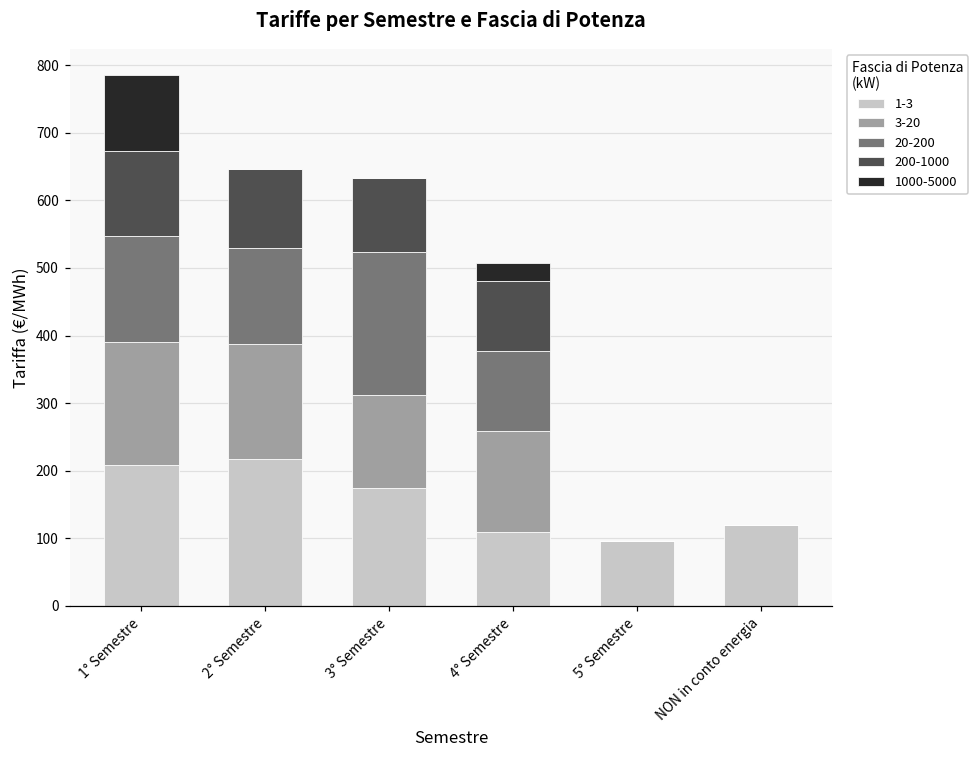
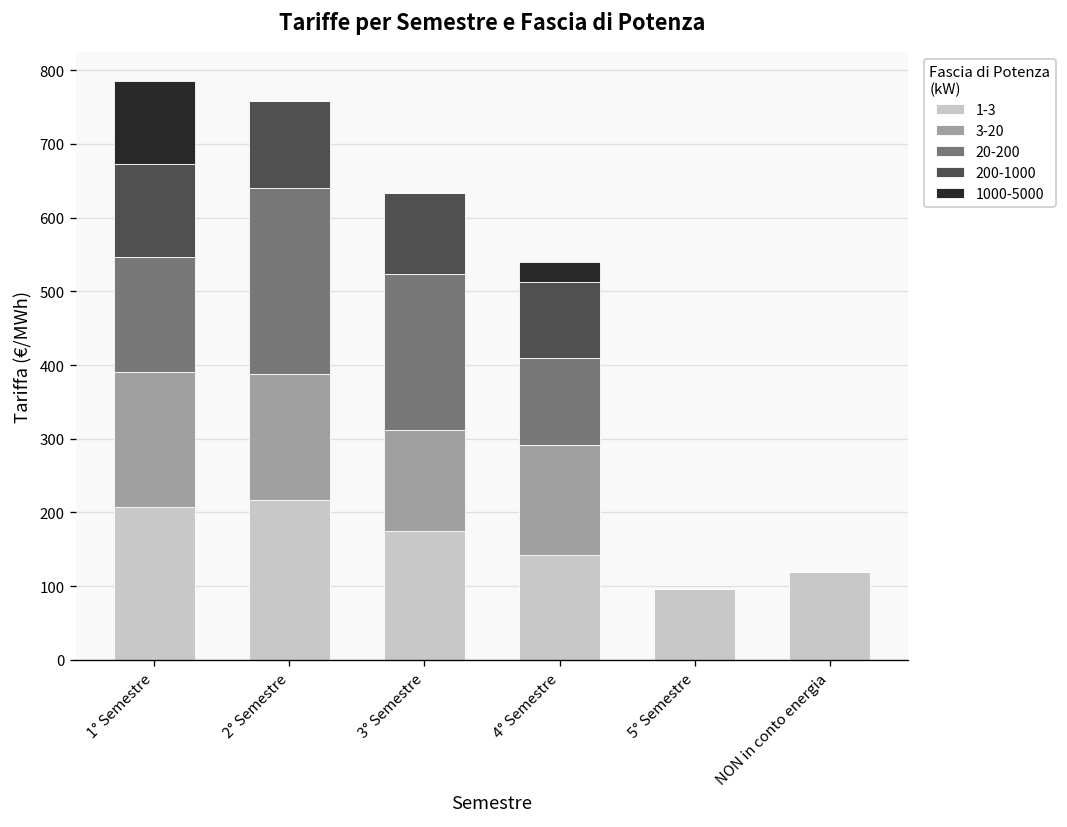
  {
    "1-3": {
      "1° Semestre": 210,
      "2° Semestre": 220,
      "3° Semestre": 180,
-     "4° Semestre": 110,
+     "4° Semestre": 140,
      "5° Semestre": 100,
      "NON in conto energia": 120
    },
    "3-20": {
      "1° Semestre": 180,
      "2° Semestre": 170,
      "3° Semestre": 140,
      "4° Semestre": 150,
      "5° Semestre": 0,
      "NON in conto energia": 0
    },
    "20-200": {
      "1° Semestre": 160,
-     "2° Semestre": 140,
+     "2° Semestre": 250,
      "3° Semestre": 210,
      "4° Semestre": 120,
      "5° Semestre": 0,
      "NON in conto energia": 0
    },
    "200-1000": {
      "1° Semestre": 130,
      "2° Semestre": 120,
      "3° Semestre": 110,
      "4° Semestre": 100,
      "5° Semestre": 0,
      "NON in conto energia": 0
    },
    "1000-5000": {
      "1° Semestre": 110,
      "2° Semestre": 0,
      "3° Semestre": 0,
      "4° Semestre": 30,
      "5° Semestre": 0,
      "NON in conto energia": 0
    }
  }
